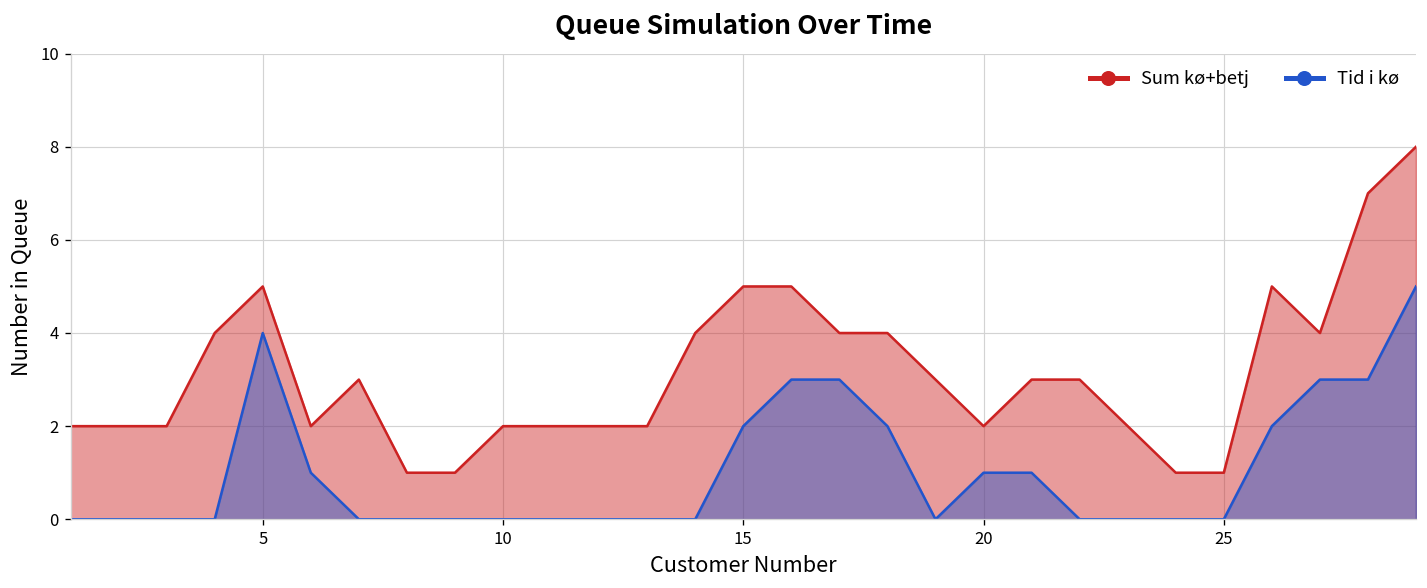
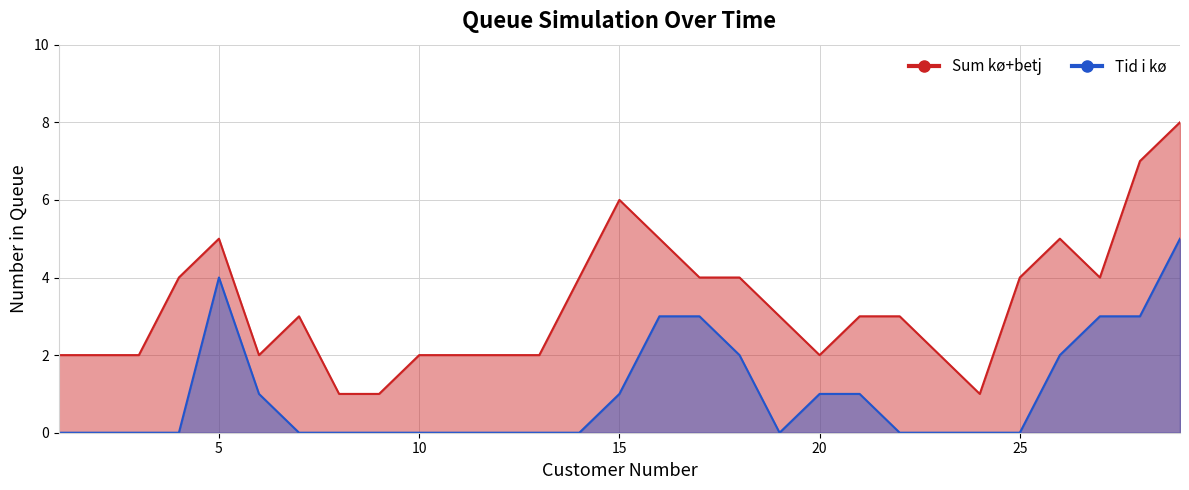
  {
    "Sum kø+betj": {
      "5": 5,
      "10": 2,
-     "15": 5,
+     "15": 6,
      "20": 2,
-     "25": 1
+     "25": 4
    },
    "Tid i kø": {
      "5": 4,
      "10": 0,
-     "15": 2,
+     "15": 1,
      "20": 1,
      "25": 0
    }
  }
